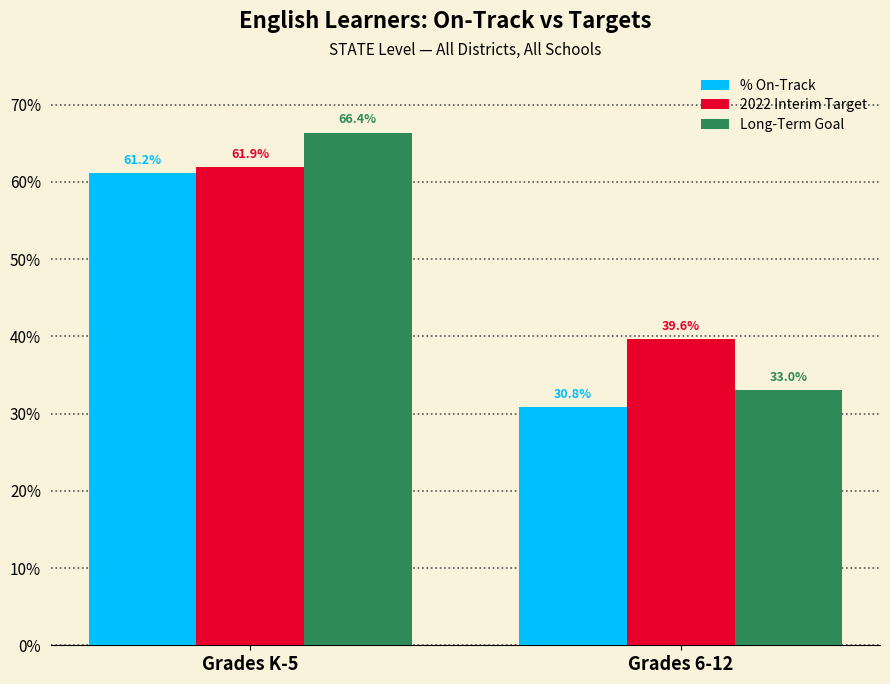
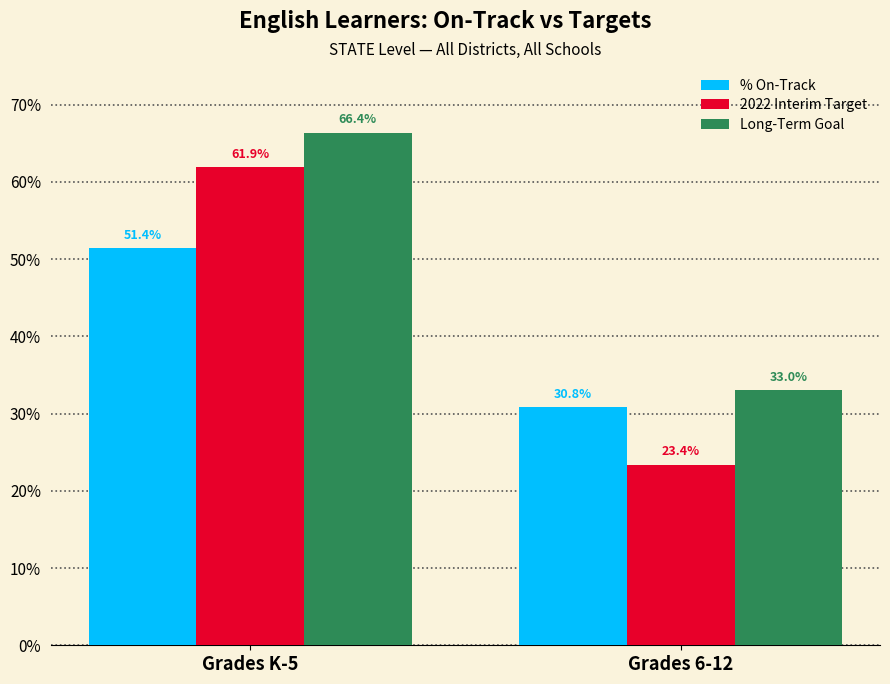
  {
    "% On-Track": {
-     "Grades K-5": "61.2%",
+     "Grades K-5": "51.4%",
      "Grades 6-12": "30.8%"
    },
    "2022 Interim Target": {
      "Grades K-5": "61.9%",
-     "Grades 6-12": "39.6%"
+     "Grades 6-12": "23.4%"
    },
    "Long-Term Goal": {
      "Grades K-5": "66.4%",
      "Grades 6-12": "33.0%"
    }
  }
